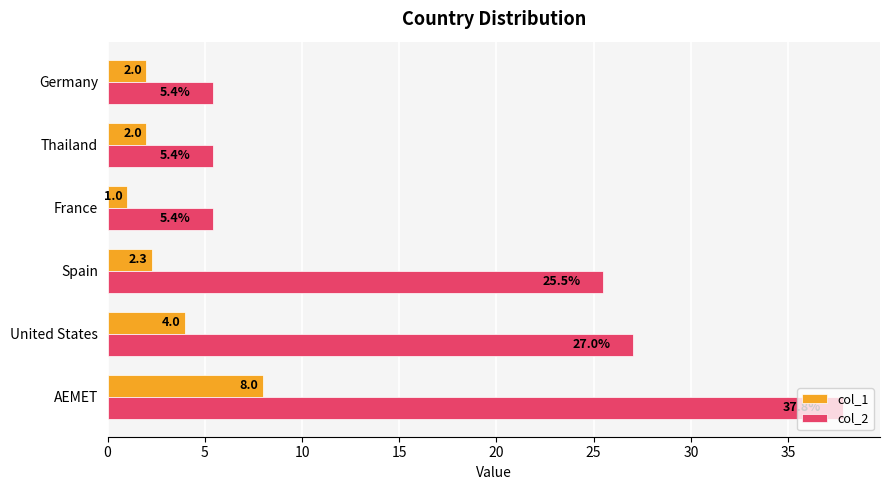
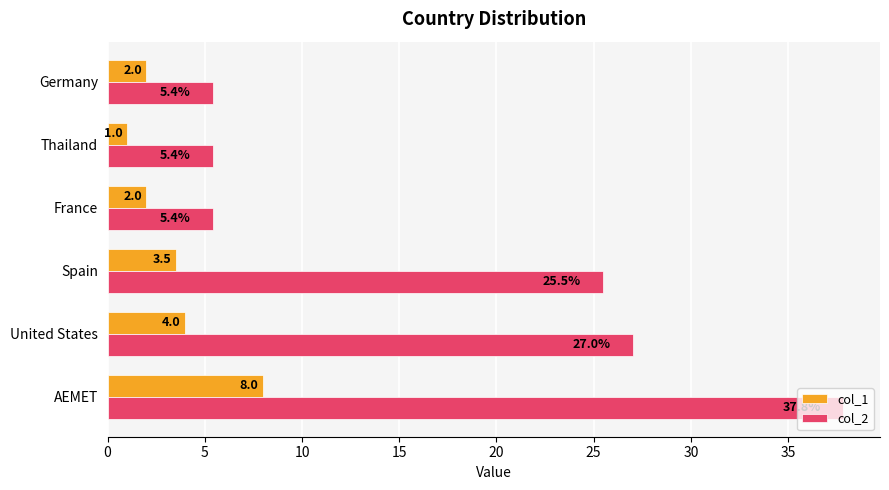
  {
    "col_1": {
      "Germany": "2.0",
-     "Thailand": "2.0",
-     "France": "1.0",
-     "Spain": "2.3",
+     "Thailand": "1.0",
+     "France": "2.0",
+     "Spain": "3.5",
      "United States": "4.0",
      "AEMET": "8.0"
    },
    "col_2": {
      "Germany": "5.4%",
      "Thailand": "5.4%",
      "France": "5.4%",
      "Spain": "25.5%",
      "United States": "27.0%"
    }
  }
